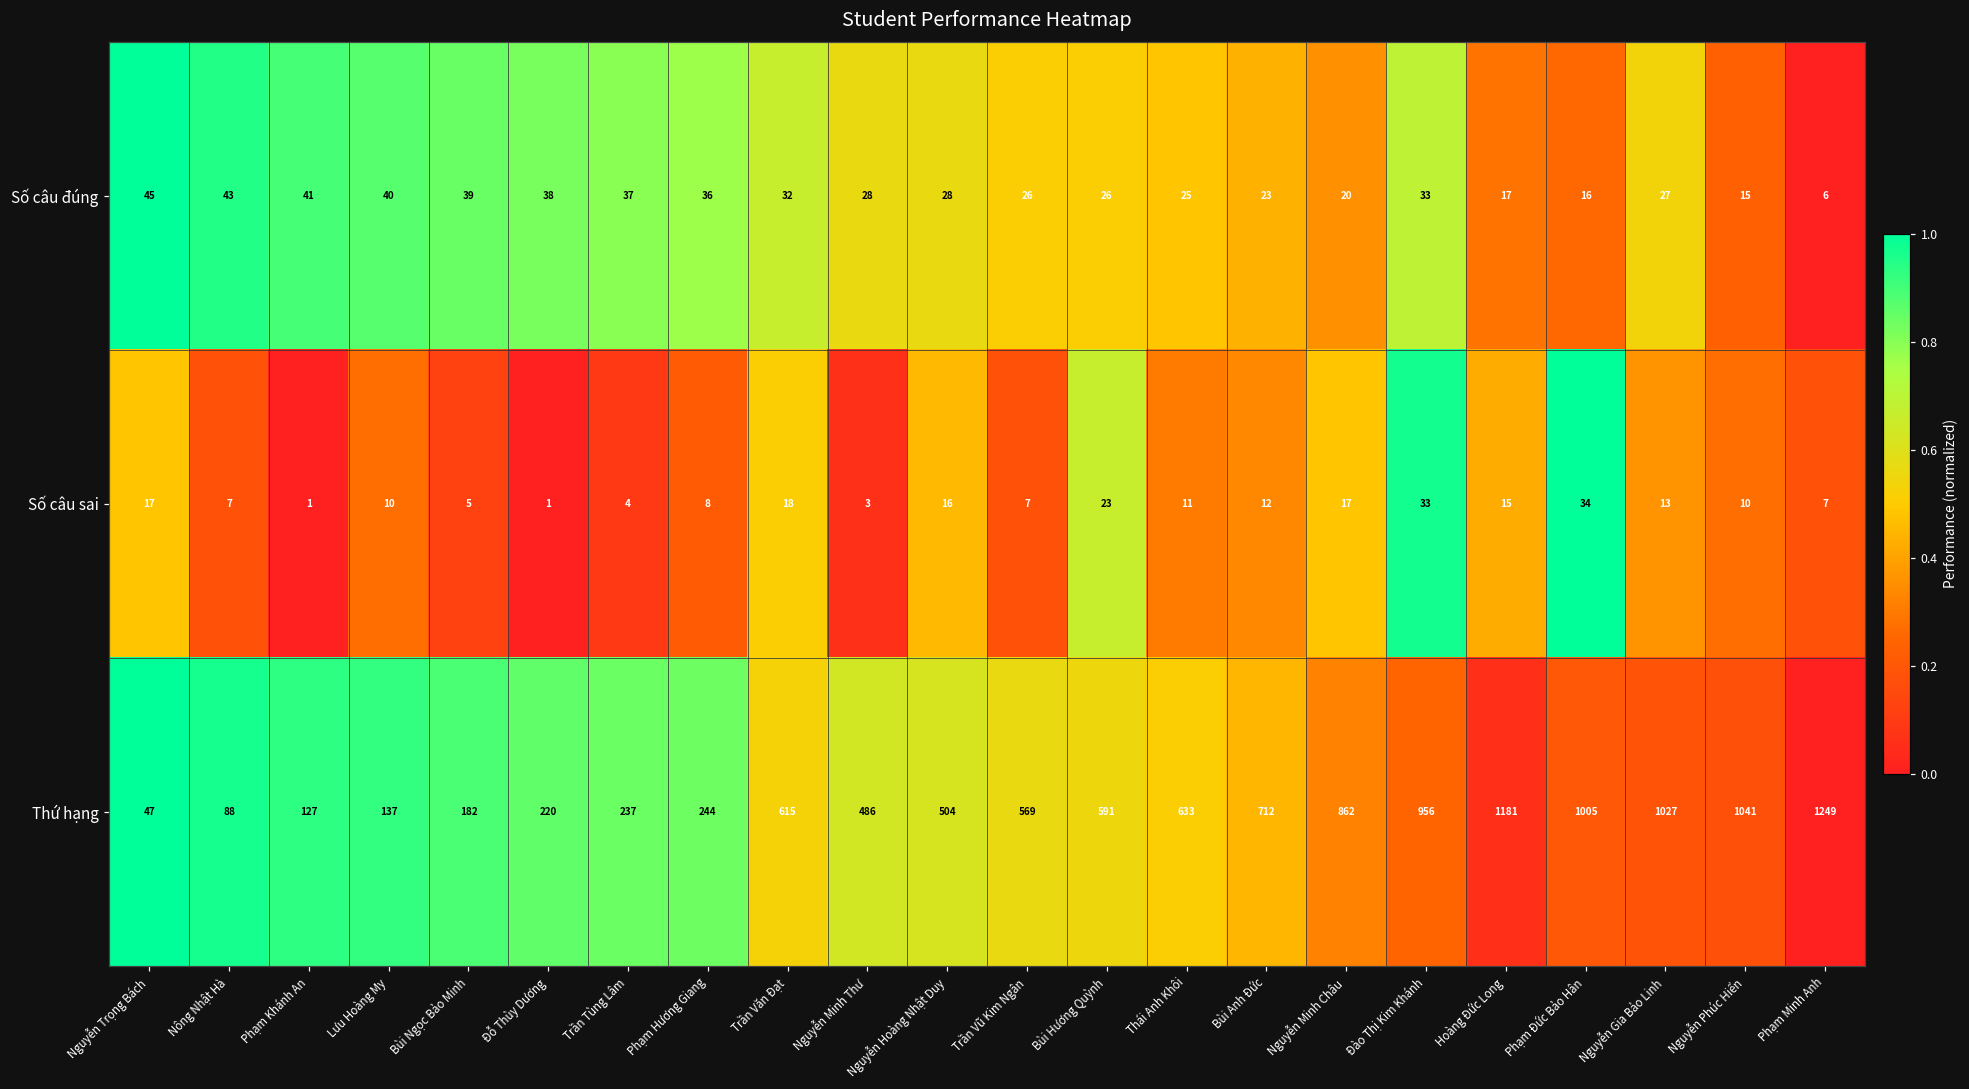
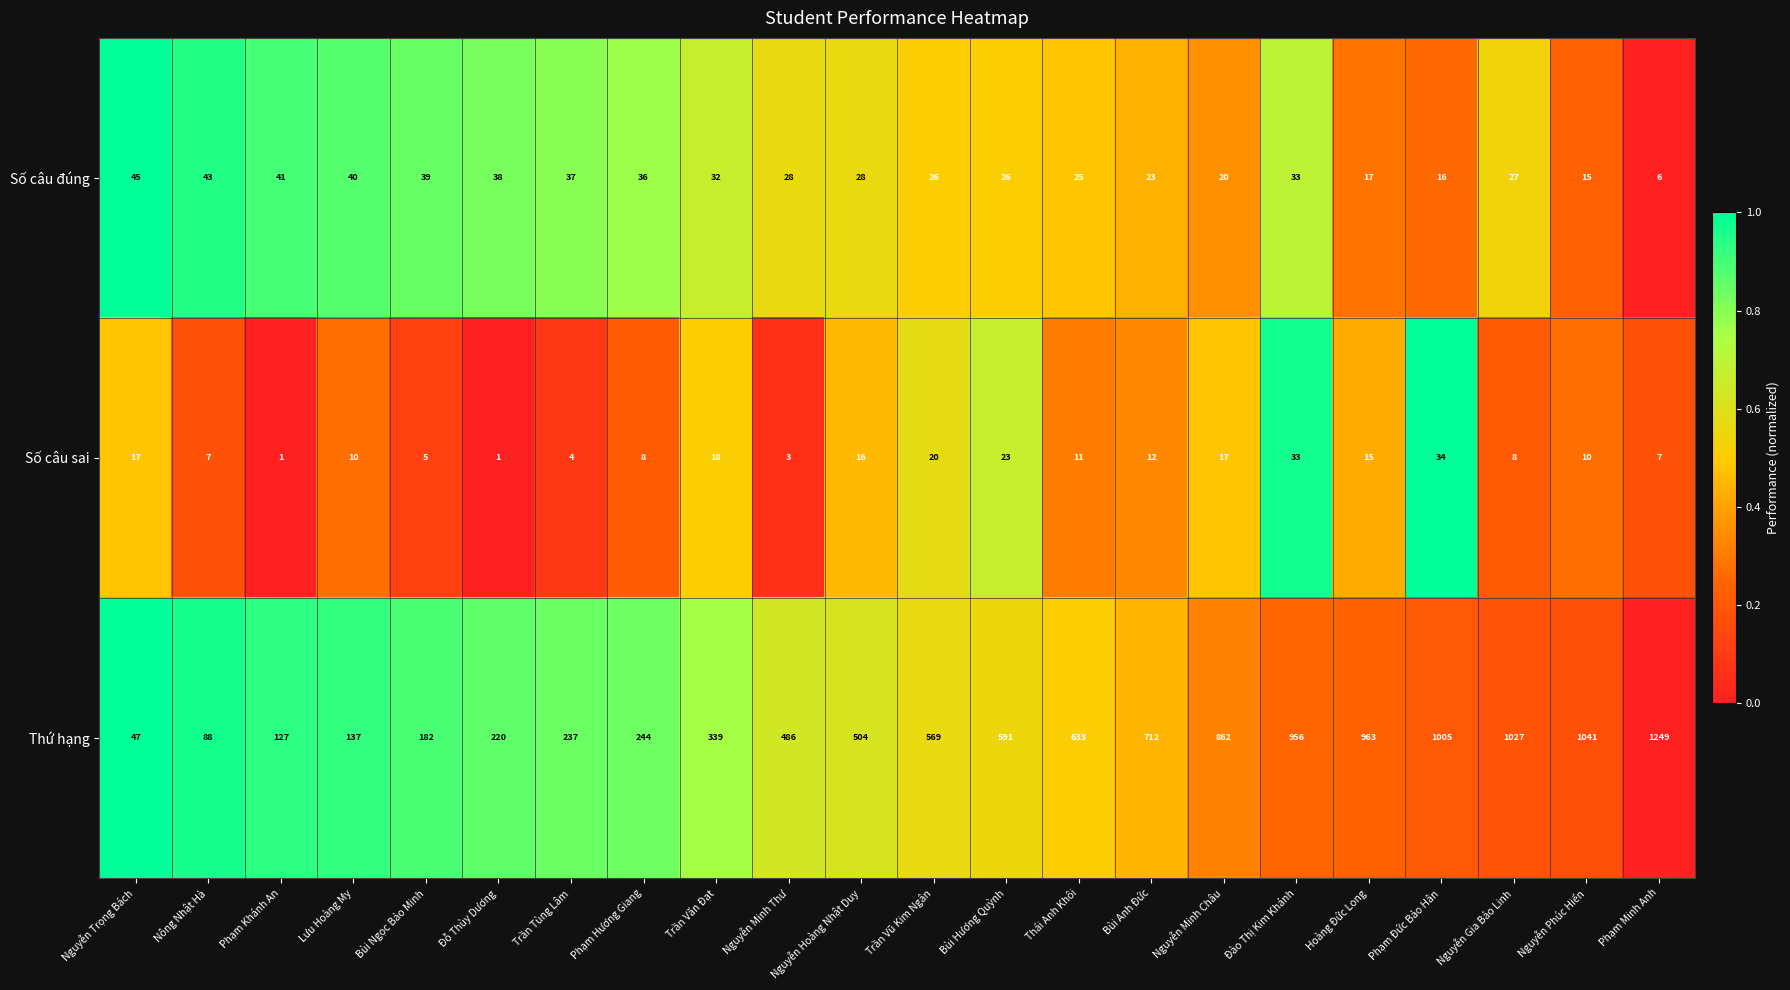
  {
    "Số câu đúng": {
      "Nguyễn Trọng Bách": 45,
      "Nông Nhật Hà": 43,
      "Phạm Khánh An": 41,
      "Lưu Hoàng My": 40,
      "Bùi Ngọc Bảo Minh": 39,
      "Đỗ Thùy Dương": 38,
      "Trần Tùng Lâm": 37,
      "Phạm Hương Giang": 36,
      "Trần Văn Đạt": 32,
      "Nguyễn Minh Thư": 28,
      "Nguyễn Hoàng Nhật Duy": 28,
      "Trần Vũ Kim Ngân": 26,
      "Bùi Hương Quỳnh": 26,
      "Thái Anh Khôi": 25,
      "Bùi Anh Đức": 23,
      "Nguyễn Minh Châu": 20,
      "Đào Thị Kim Khánh": 33,
      "Hoàng Đức Long": 17,
      "Phạm Đức Bảo Hân": 16,
      "Nguyễn Gia Bảo Linh": 27,
      "Nguyễn Phúc Hiển": 15,
      "Phạm Minh Anh": 6
    },
    "Số câu sai": {
      "Nguyễn Trọng Bách": 17,
      "Nông Nhật Hà": 7,
      "Phạm Khánh An": 1,
      "Lưu Hoàng My": 10,
      "Bùi Ngọc Bảo Minh": 5,
      "Đỗ Thùy Dương": 1,
      "Trần Tùng Lâm": 4,
      "Phạm Hương Giang": 8,
      "Trần Văn Đạt": 18,
      "Nguyễn Minh Thư": 3,
      "Nguyễn Hoàng Nhật Duy": 16,
-     "Trần Vũ Kim Ngân": 7,
+     "Trần Vũ Kim Ngân": 20,
      "Bùi Hương Quỳnh": 23,
      "Thái Anh Khôi": 11,
      "Bùi Anh Đức": 12,
      "Nguyễn Minh Châu": 17,
      "Đào Thị Kim Khánh": 33,
      "Hoàng Đức Long": 15,
      "Phạm Đức Bảo Hân": 34,
-     "Nguyễn Gia Bảo Linh": 13,
+     "Nguyễn Gia Bảo Linh": 8,
      "Nguyễn Phúc Hiển": 10,
      "Phạm Minh Anh": 7
    },
    "Thứ hạng": {
      "Nguyễn Trọng Bách": 47,
      "Nông Nhật Hà": 88,
      "Phạm Khánh An": 127,
      "Lưu Hoàng My": 137,
      "Bùi Ngọc Bảo Minh": 182,
      "Đỗ Thùy Dương": 220,
      "Trần Tùng Lâm": 237,
      "Phạm Hương Giang": 244,
-     "Trần Văn Đạt": 615,
+     "Trần Văn Đạt": 339,
      "Nguyễn Minh Thư": 486,
      "Nguyễn Hoàng Nhật Duy": 504,
      "Trần Vũ Kim Ngân": 569,
      "Bùi Hương Quỳnh": 591,
      "Thái Anh Khôi": 633,
      "Bùi Anh Đức": 712,
      "Nguyễn Minh Châu": 862,
      "Đào Thị Kim Khánh": 956,
-     "Hoàng Đức Long": 1181,
+     "Hoàng Đức Long": 963,
      "Phạm Đức Bảo Hân": 1005,
      "Nguyễn Gia Bảo Linh": 1027,
      "Nguyễn Phúc Hiển": 1041,
      "Phạm Minh Anh": 1249
    }
  }
